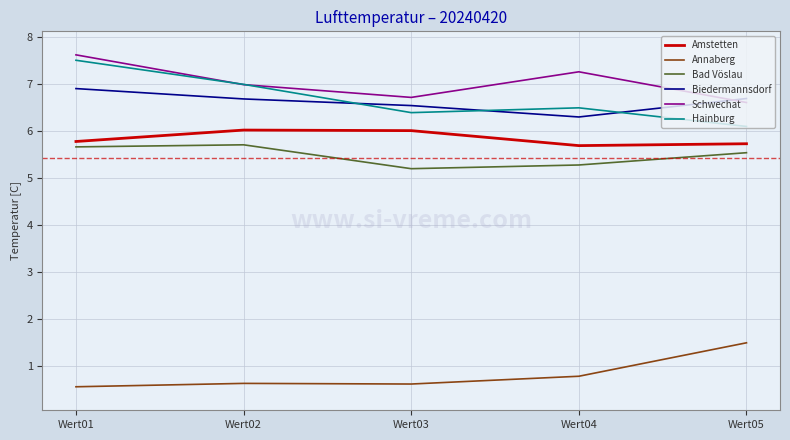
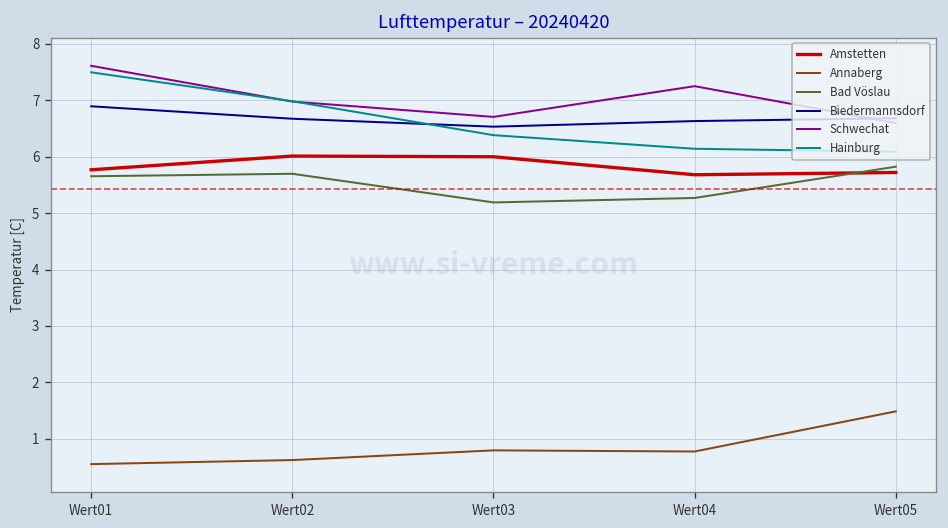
  {
    "Amstetten": {
      "Wert01": 5.8,
      "Wert02": 6.0,
      "Wert03": 6.0,
      "Wert04": 5.7,
      "Wert05": 5.7
    },
    "Annaberg": {
      "Wert01": 0.6,
      "Wert02": 0.6,
-     "Wert03": 0.6,
+     "Wert03": 0.8,
      "Wert04": 0.8,
      "Wert05": 1.5
    },
    "Bad Vöslau": {
      "Wert01": 5.7,
      "Wert02": 5.7,
      "Wert03": 5.2,
      "Wert04": 5.3,
-     "Wert05": 5.5
+     "Wert05": 5.8
    },
    "Biedermannsdorf": {
      "Wert01": 6.9,
      "Wert02": 6.7,
      "Wert03": 6.5,
-     "Wert04": 6.3
+     "Wert04": 6.6
    },
    "Schwechat": {
      "Wert01": 7.6,
      "Wert03": 6.7,
      "Wert04": 7.2
    },
    "Hainburg": {
      "Wert01": 7.5,
      "Wert03": 6.4,
-     "Wert04": 6.5
+     "Wert04": 6.1
    }
  }
